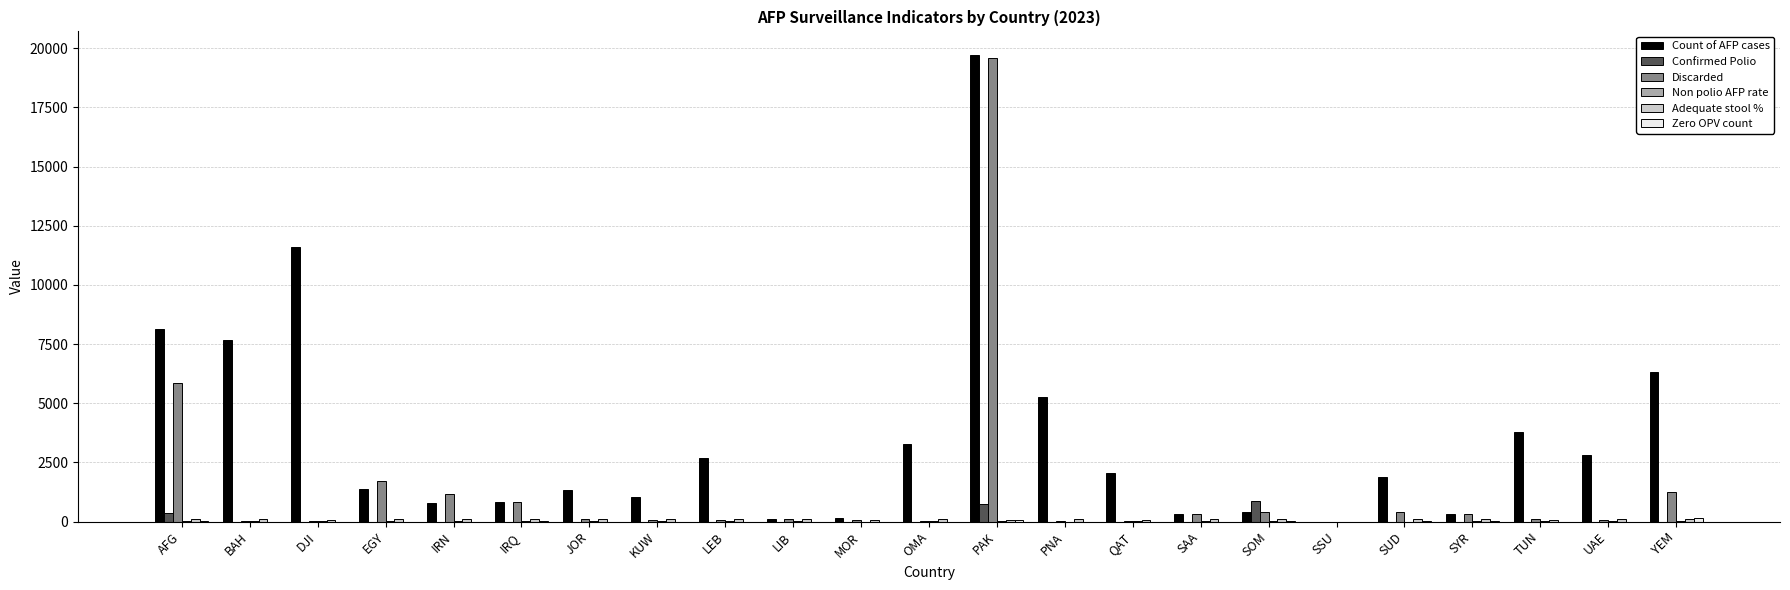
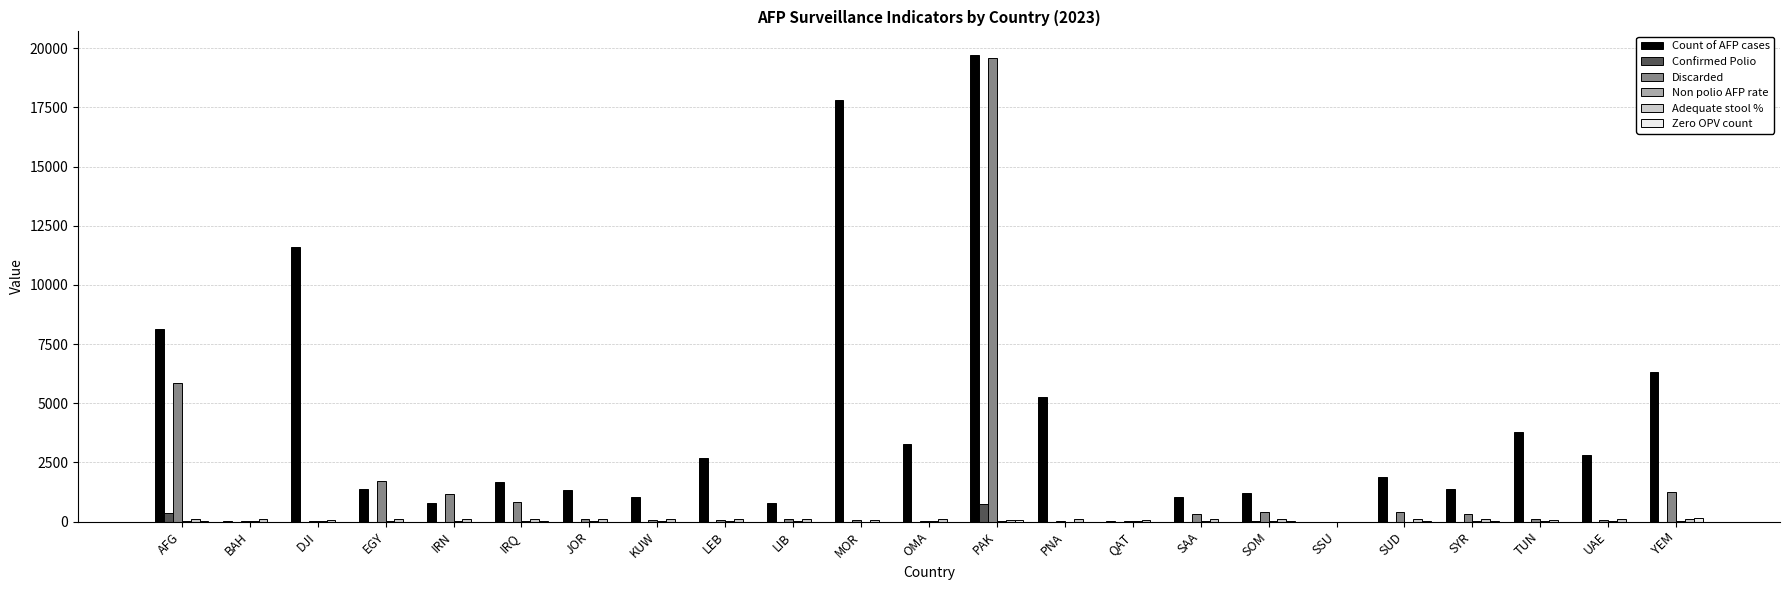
  {
    "Count of AFP cases": {
      "AFG": 8100,
-     "BAH": 7700,
+     "BAH": 0,
      "DJI": 11600,
      "EGY": 1400,
      "IRN": 800,
-     "IRQ": 800,
+     "IRQ": 1700,
      "JOR": 1300,
      "KUW": 1000,
      "LEB": 2700,
-     "LIB": 100,
-     "MOR": 200,
+     "LIB": 800,
+     "MOR": 17800,
      "OMA": 3300,
      "PAK": 19700,
      "PNA": 5300,
-     "QAT": 2100,
-     "SAA": 300,
-     "SOM": 400,
+     "QAT": 0,
+     "SAA": 1100,
+     "SOM": 1200,
      "SSU": 0,
      "SUD": 1900,
-     "SYR": 300,
+     "SYR": 1400,
      "TUN": 3800,
      "UAE": 2800,
      "YEM": 6300
    },
    "Confirmed Polio": {
      "AFG": 400,
      "BAH": 0,
      "DJI": 0,
      "EGY": 0,
      "IRN": 0,
      "IRQ": 0,
      "JOR": 0,
      "KUW": 0,
      "LEB": 0,
      "LIB": 0,
      "MOR": 0,
      "OMA": 0,
      "PAK": 800,
      "PNA": 0,
      "QAT": 0,
      "SAA": 0,
-     "SOM": 900,
+     "SOM": 0,
      "SSU": 0,
      "SUD": 0,
      "SYR": 0,
      "TUN": 0,
      "UAE": 0,
      "YEM": 0
    }
  }
